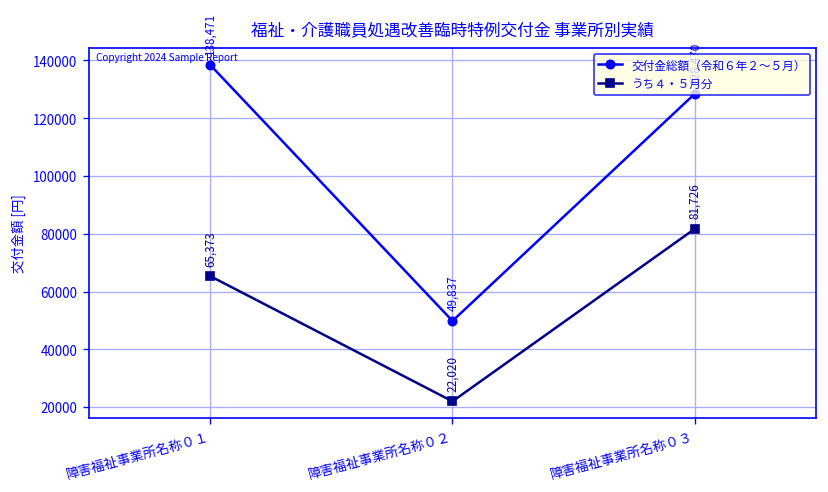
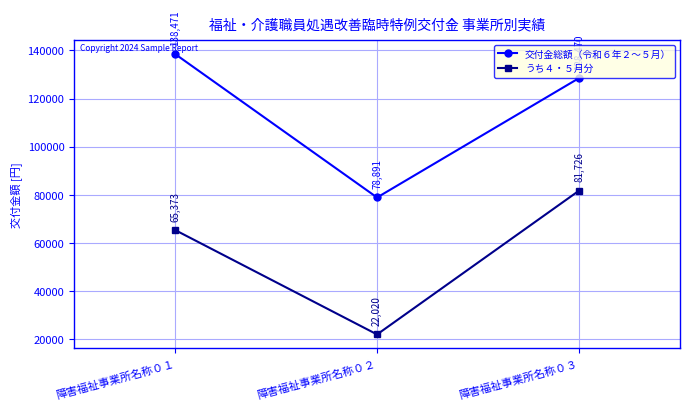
  {
    "交付金総額（令和６年２～５月）": {
      "障害福祉事業所名称０１": "138,471",
-     "障害福祉事業所名称０２": "49,837"
+     "障害福祉事業所名称０２": "78,891"
    },
    "うち４・５月分": {
      "障害福祉事業所名称０１": "65,373",
      "障害福祉事業所名称０２": "22,020",
      "障害福祉事業所名称０３": "81,726"
    }
  }
